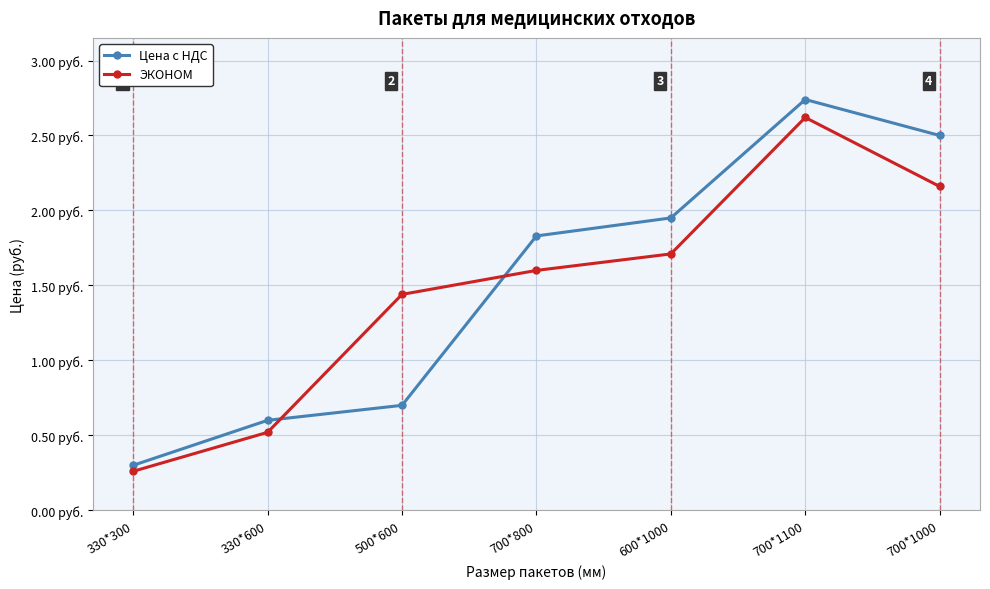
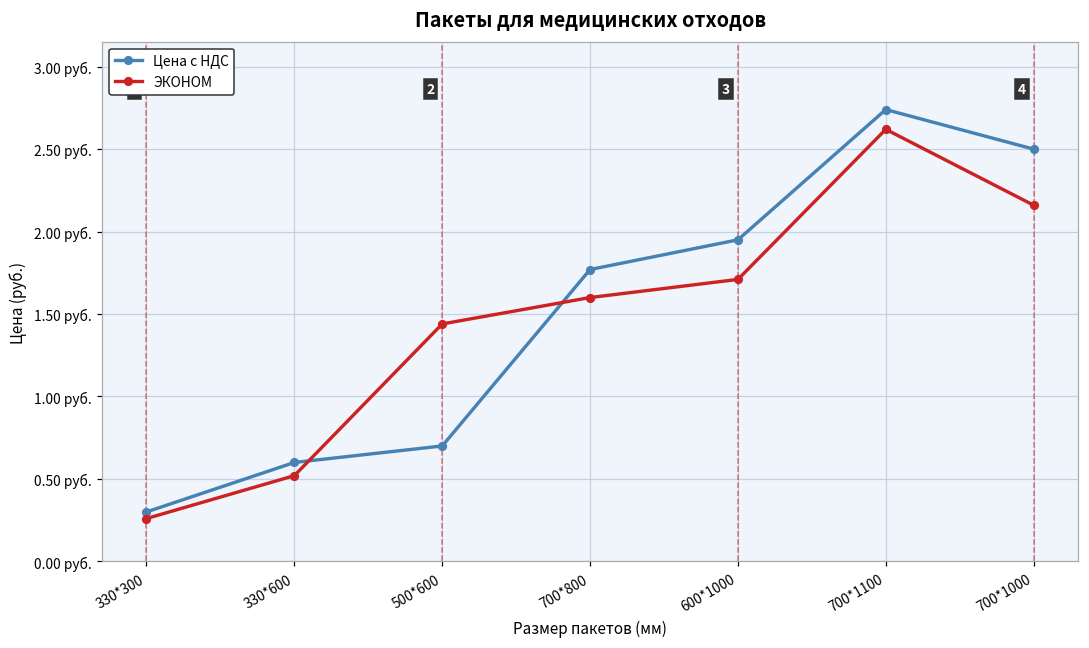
  {
    "Цена с НДС": {
      "330*300": "0.30 руб.",
      "330*600": "0.60 руб.",
      "500*600": "0.70 руб.",
-     "700*800": "1.83 руб.",
+     "700*800": "1.77 руб.",
      "600*1000": "1.95 руб.",
      "700*1100": "2.74 руб.",
      "700*1000": "2.50 руб."
    },
    "ЭКОНОМ": {
      "330*300": "0.26 руб.",
      "330*600": "0.52 руб.",
      "500*600": "1.44 руб.",
      "700*800": "1.60 руб.",
      "600*1000": "1.71 руб.",
      "700*1100": "2.62 руб.",
      "700*1000": "2.16 руб."
    }
  }
